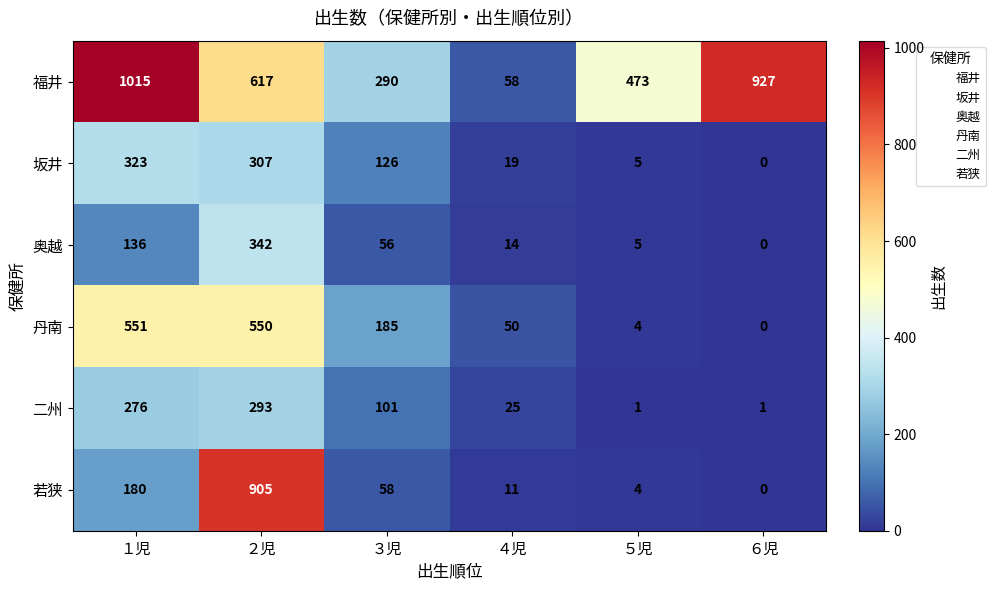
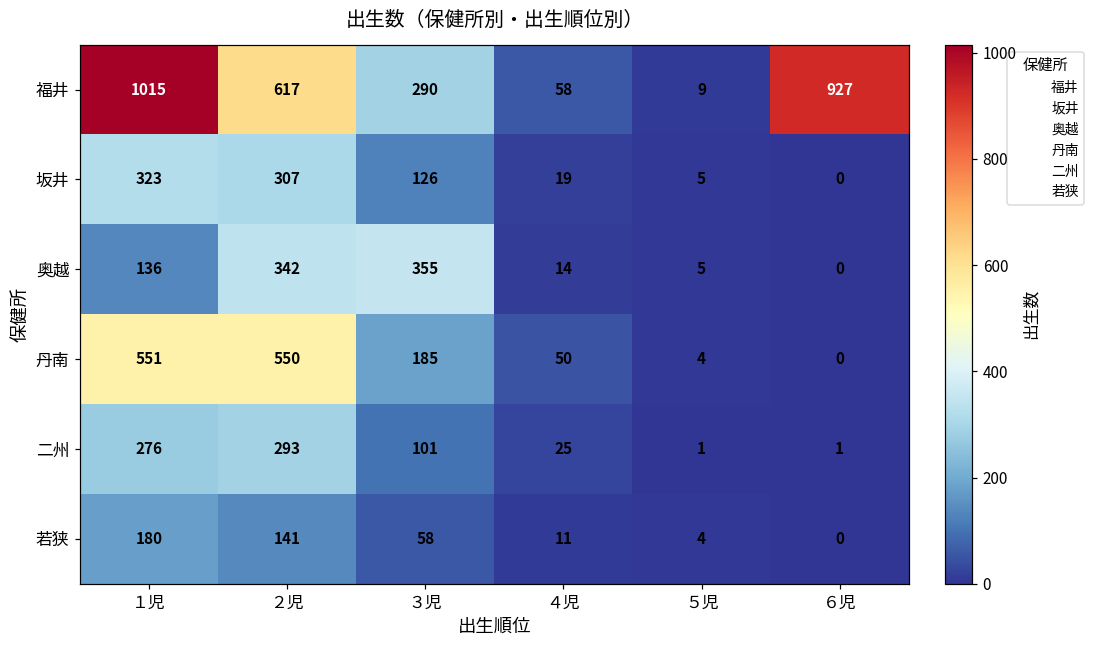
  {
    "福井": {
      "１児": 1015,
      "２児": 617,
      "３児": 290,
      "４児": 58,
-     "５児": 473,
+     "５児": 9,
      "６児": 927
    },
    "坂井": {
      "１児": 323,
      "２児": 307,
      "３児": 126,
      "４児": 19,
      "５児": 5,
      "６児": 0
    },
    "奥越": {
      "１児": 136,
      "２児": 342,
-     "３児": 56,
+     "３児": 355,
      "４児": 14,
      "５児": 5,
      "６児": 0
    },
    "丹南": {
      "１児": 551,
      "２児": 550,
      "３児": 185,
      "４児": 50,
      "５児": 4,
      "６児": 0
    },
    "二州": {
      "１児": 276,
      "２児": 293,
      "３児": 101,
      "４児": 25,
      "５児": 1,
      "６児": 1
    },
    "若狭": {
      "１児": 180,
-     "２児": 905,
+     "２児": 141,
      "３児": 58,
      "４児": 11,
      "５児": 4,
      "６児": 0
    }
  }
